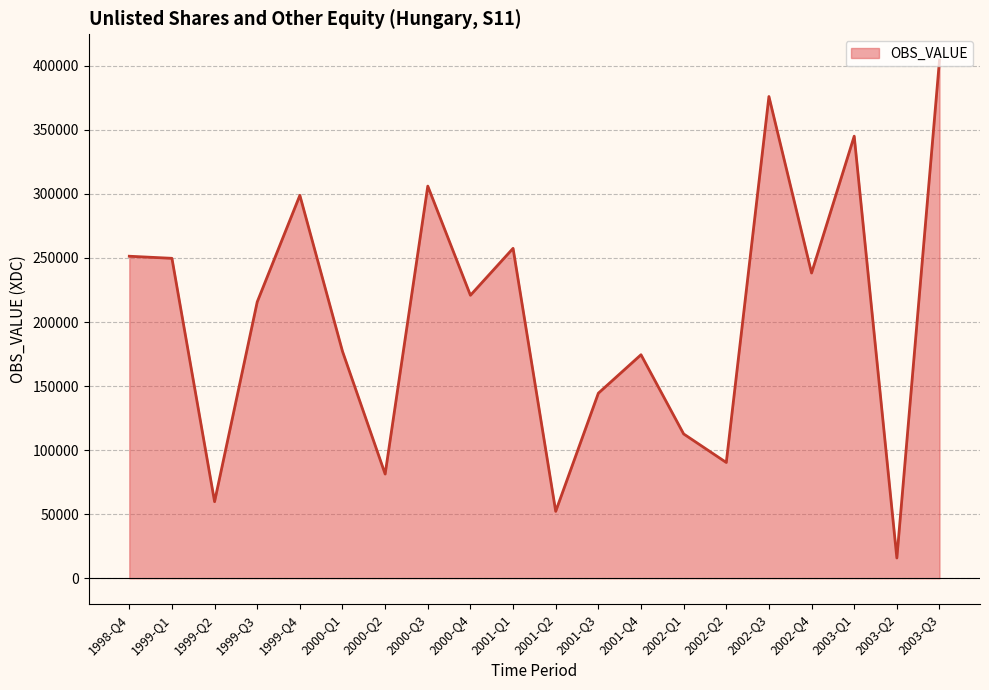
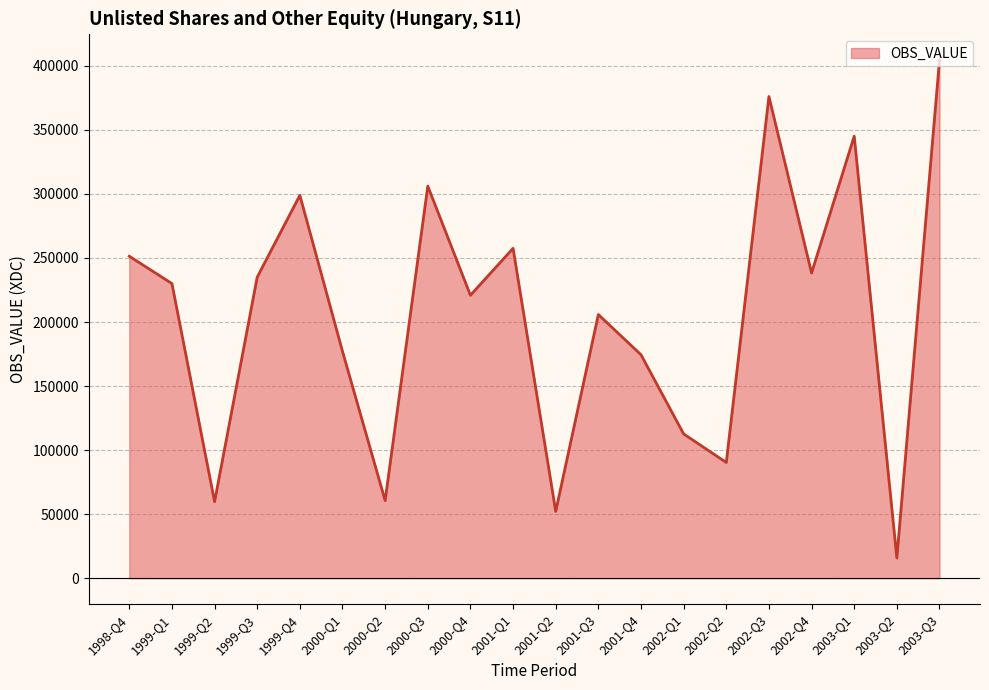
  {
    "1998-Q4": 251000,
-   "1999-Q1": 250000,
+   "1999-Q1": 230000,
    "1999-Q2": 60000,
-   "1999-Q3": 216000,
+   "1999-Q3": 235000,
    "1999-Q4": 299000,
    "2000-Q1": 177000,
-   "2000-Q2": 81000,
+   "2000-Q2": 61000,
    "2000-Q3": 306000,
    "2000-Q4": 221000,
    "2001-Q1": 257000,
    "2001-Q2": 52000,
-   "2001-Q3": 144000,
+   "2001-Q3": 206000,
    "2001-Q4": 174000,
    "2002-Q1": 113000,
    "2002-Q2": 90000,
    "2002-Q3": 376000,
    "2002-Q4": 238000,
    "2003-Q1": 345000,
    "2003-Q2": 16000
  }
